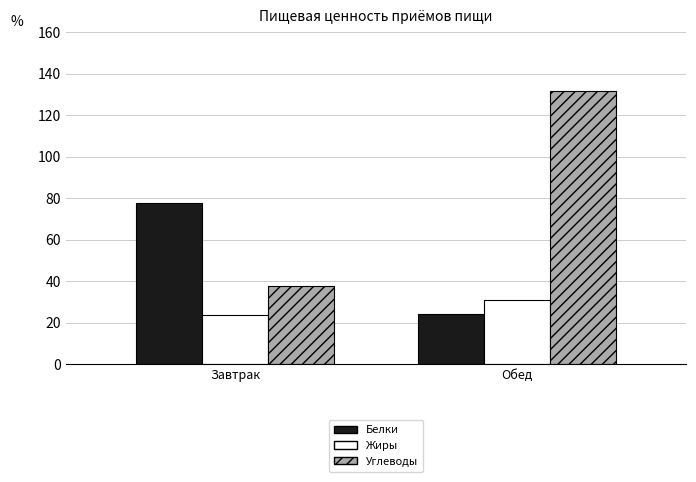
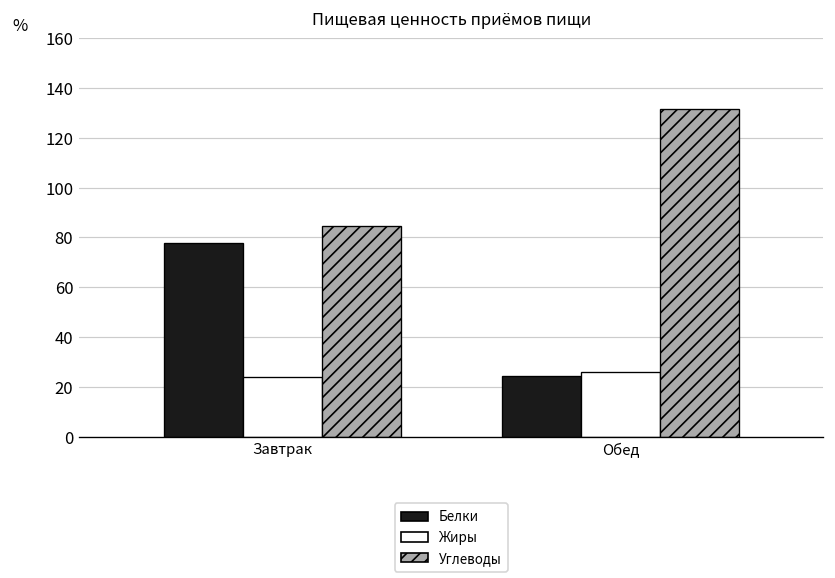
  {
    "Белки": {
      "Завтрак": 78,
      "Обед": 24
    },
    "Жиры": {
      "Завтрак": 24,
-     "Обед": 31
+     "Обед": 26
    },
    "Углеводы": {
-     "Завтрак": 38,
+     "Завтрак": 85,
      "Обед": 131
    }
  }
